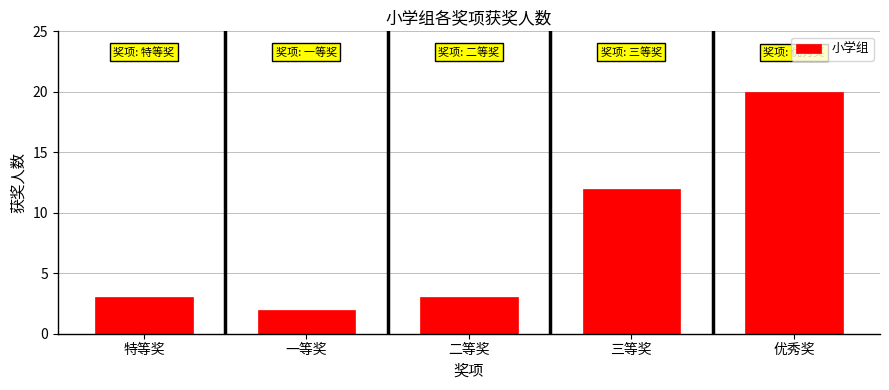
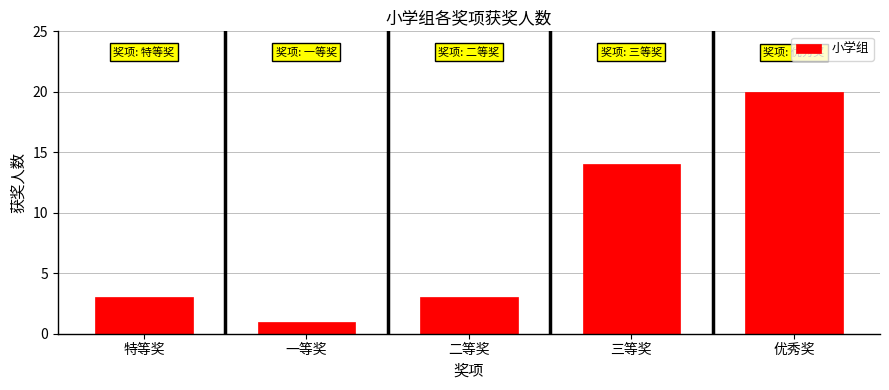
  {
    "特等奖": 3,
-   "一等奖": 2,
+   "一等奖": 1,
    "二等奖": 3,
-   "三等奖": 12,
+   "三等奖": 14,
    "优秀奖": 20
  }
